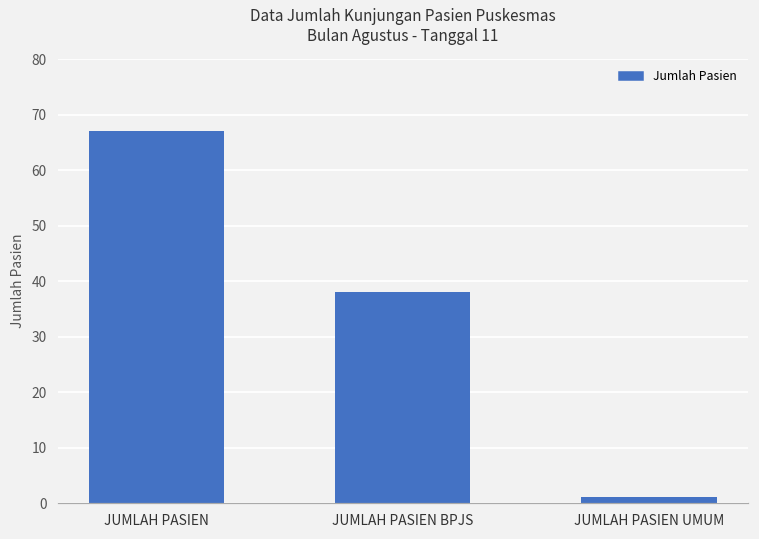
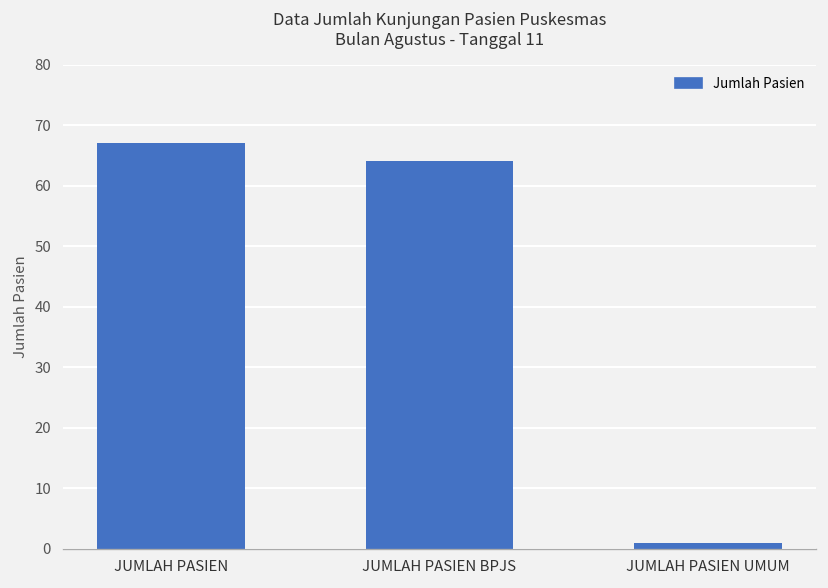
  {
    "JUMLAH PASIEN": 67,
-   "JUMLAH PASIEN BPJS": 38,
+   "JUMLAH PASIEN BPJS": 64,
    "JUMLAH PASIEN UMUM": 1
  }
